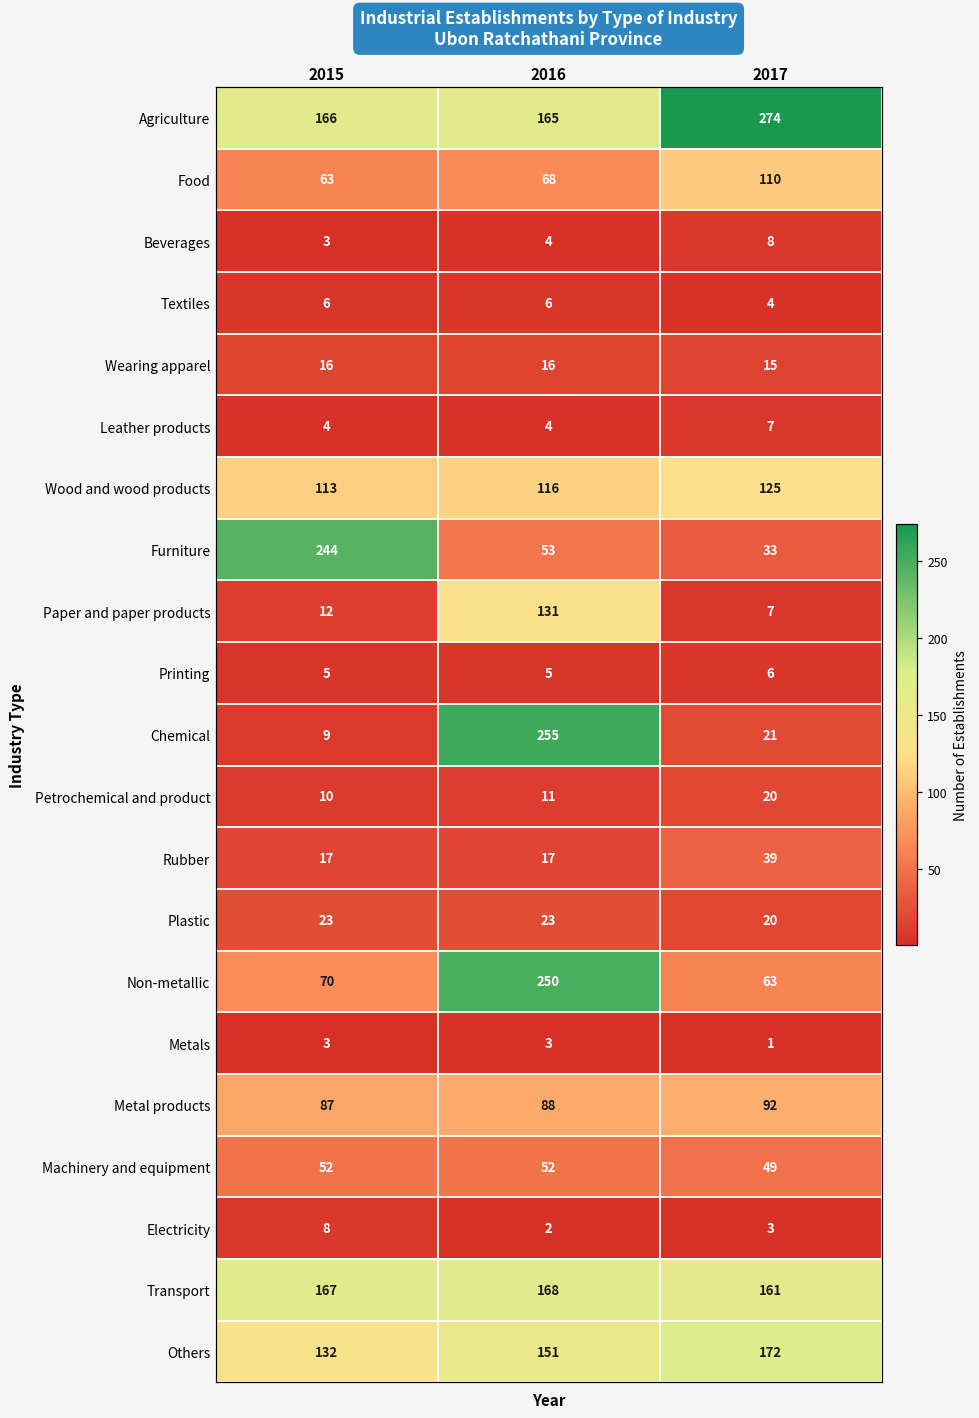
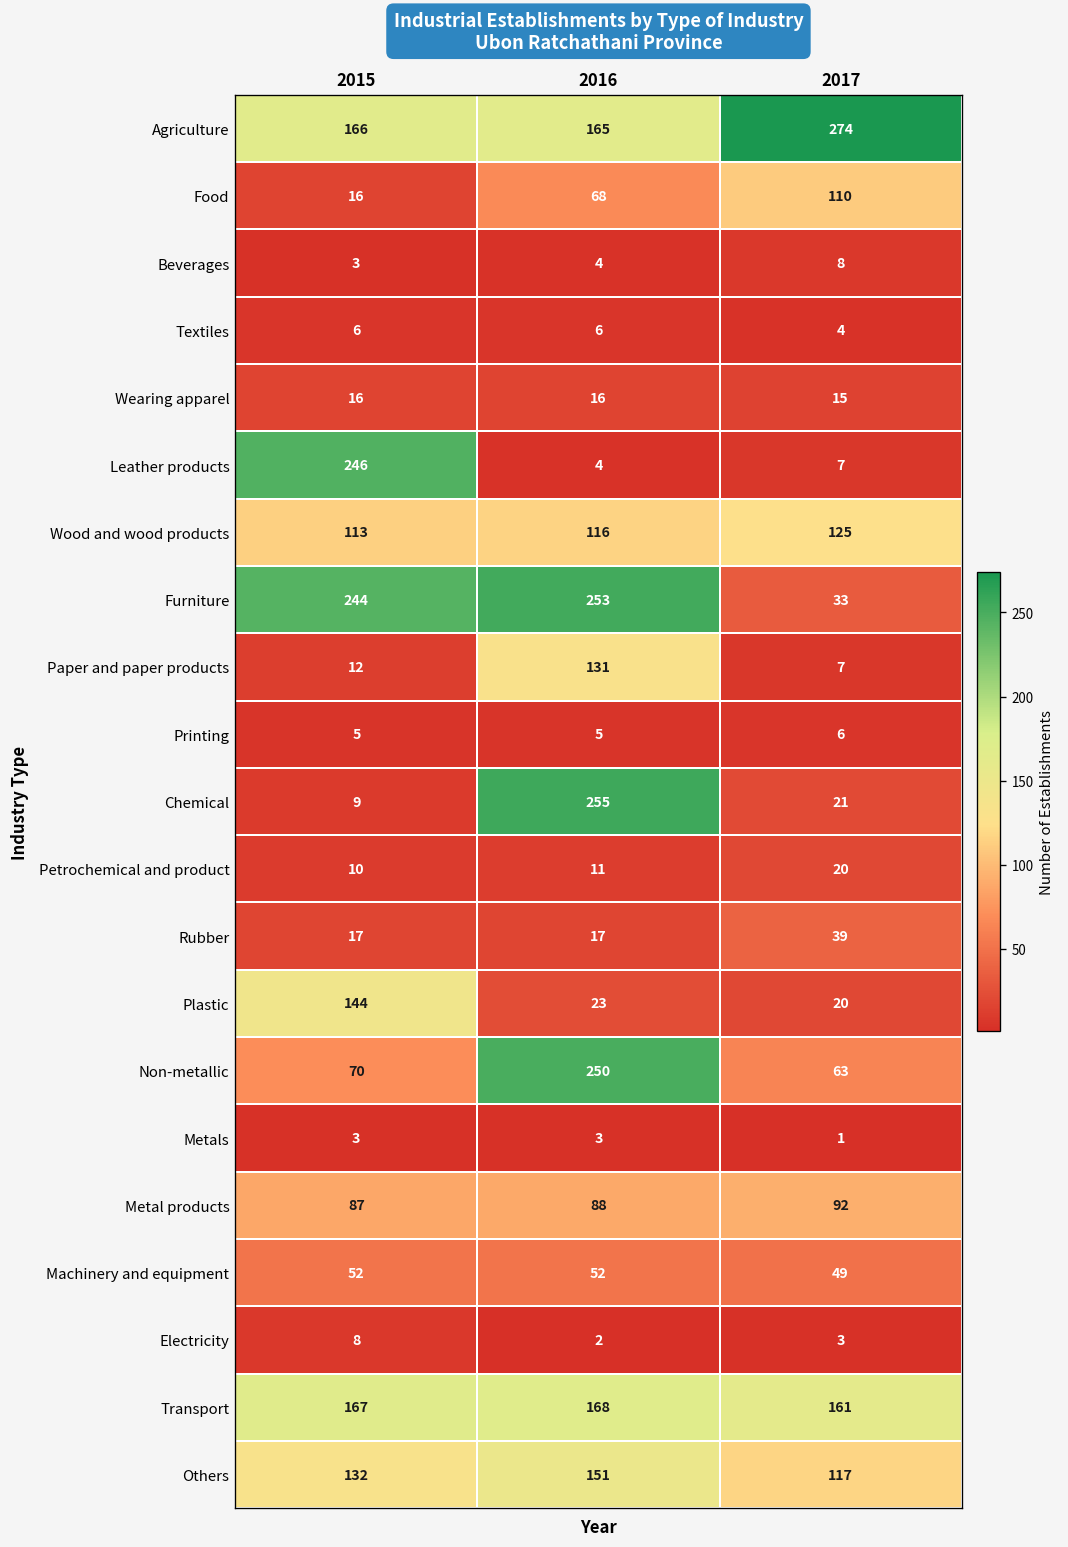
  {
    "Agriculture": {
      "2015": 166,
      "2016": 165,
      "2017": 274
    },
    "Food": {
-     "2015": 63,
+     "2015": 16,
      "2016": 68,
      "2017": 110
    },
    "Beverages": {
      "2015": 3,
      "2016": 4,
      "2017": 8
    },
    "Textiles": {
      "2015": 6,
      "2016": 6,
      "2017": 4
    },
    "Wearing apparel": {
      "2015": 16,
      "2016": 16,
      "2017": 15
    },
    "Leather products": {
-     "2015": 4,
+     "2015": 246,
      "2016": 4,
      "2017": 7
    },
    "Wood and wood products": {
      "2015": 113,
      "2016": 116,
      "2017": 125
    },
    "Furniture": {
      "2015": 244,
-     "2016": 53,
+     "2016": 253,
      "2017": 33
    },
    "Paper and paper products": {
      "2015": 12,
      "2016": 131,
      "2017": 7
    },
    "Printing": {
      "2015": 5,
      "2016": 5,
      "2017": 6
    },
    "Chemical": {
      "2015": 9,
      "2016": 255,
      "2017": 21
    },
    "Petrochemical and product": {
      "2015": 10,
      "2016": 11,
      "2017": 20
    },
    "Rubber": {
      "2015": 17,
      "2016": 17,
      "2017": 39
    },
    "Plastic": {
-     "2015": 23,
+     "2015": 144,
      "2016": 23,
      "2017": 20
    },
    "Non-metallic": {
      "2015": 70,
      "2016": 250,
      "2017": 63
    },
    "Metals": {
      "2015": 3,
      "2016": 3,
      "2017": 1
    },
    "Metal products": {
      "2015": 87,
      "2016": 88,
      "2017": 92
    },
    "Machinery and equipment": {
      "2015": 52,
      "2016": 52,
      "2017": 49
    },
    "Electricity": {
      "2015": 8,
      "2016": 2,
      "2017": 3
    },
    "Transport": {
      "2015": 167,
      "2016": 168,
      "2017": 161
    },
    "Others": {
      "2015": 132,
      "2016": 151,
-     "2017": 172
+     "2017": 117
    }
  }
